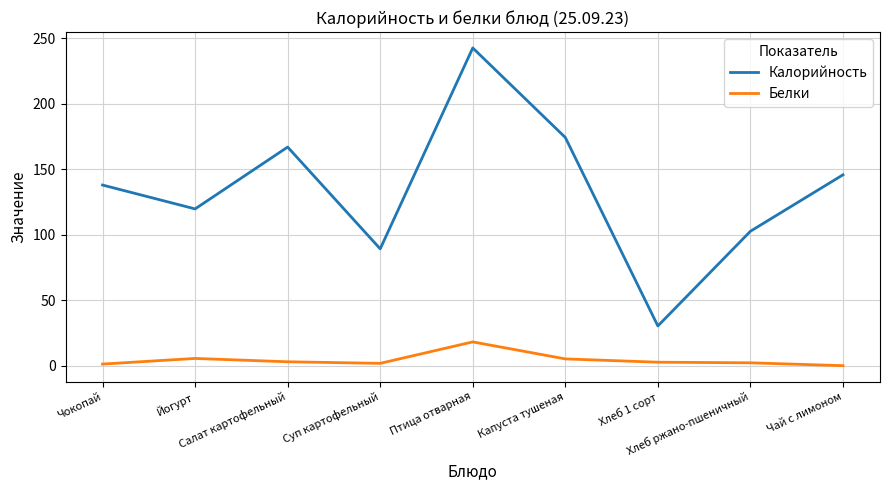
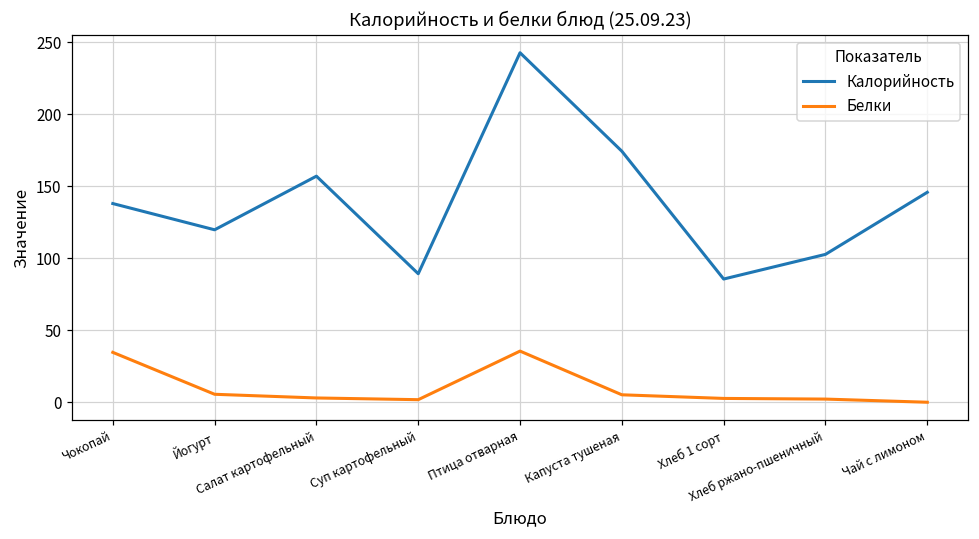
  {
    "Калорийность": {
      "Чокопай": 138,
      "Йогурт": 120,
-     "Салат картофельный": 167,
+     "Салат картофельный": 157,
      "Суп картофельный": 89,
      "Птица отварная": 243,
      "Капуста тушеная": 174,
-     "Хлеб 1 сорт": 30,
+     "Хлеб 1 сорт": 86,
      "Хлеб ржано-пшеничный": 103,
      "Чай с лимоном": 146
    },
    "Белки": {
-     "Чокопай": 1,
+     "Чокопай": 35,
      "Йогурт": 6,
      "Салат картофельный": 3,
      "Суп картофельный": 2,
-     "Птица отварная": 18,
+     "Птица отварная": 36,
      "Капуста тушеная": 5,
      "Хлеб 1 сорт": 3,
      "Хлеб ржано-пшеничный": 2,
      "Чай с лимоном": 0
    }
  }
